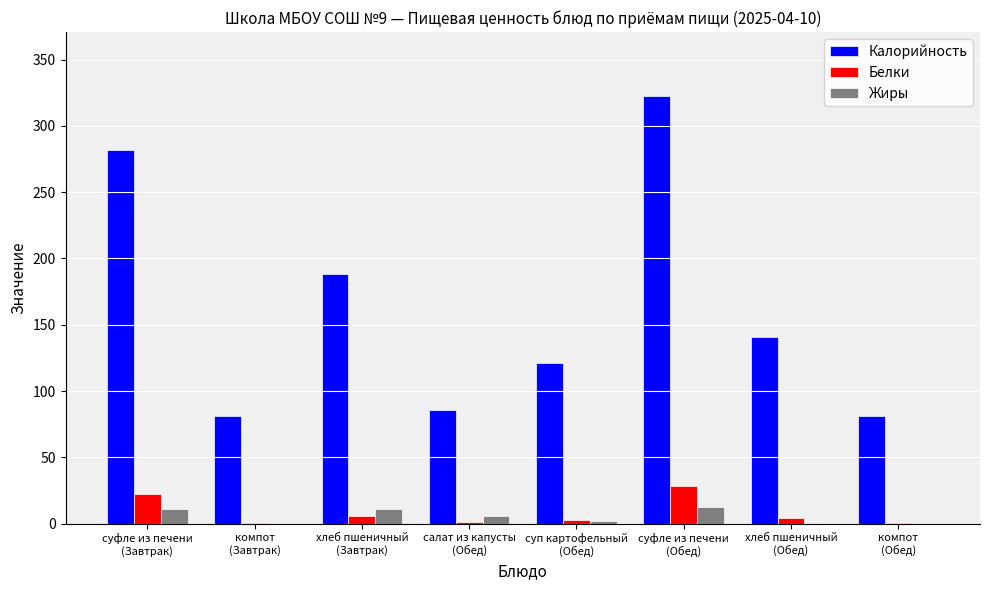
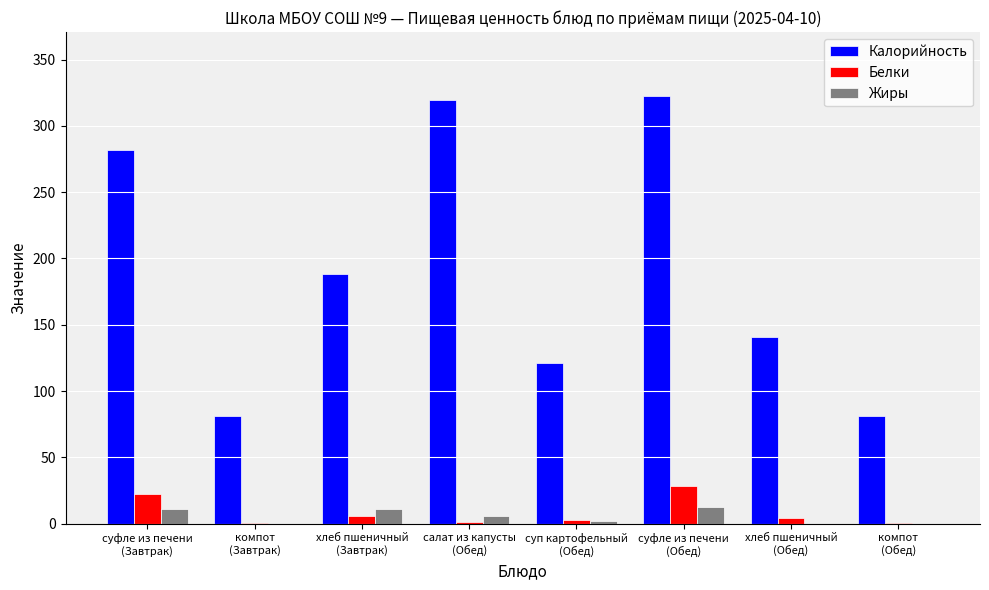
  {
    "Калорийность": {
      "суфле из печени (Завтрак)": 282,
      "компот (Завтрак)": 81,
      "хлеб пшеничный (Завтрак)": 188,
-     "салат из капусты (Обед)": 86,
+     "салат из капусты (Обед)": 319,
      "суп картофельный (Обед)": 121,
      "суфле из печени (Обед)": 322,
      "хлеб пшеничный (Обед)": 141,
      "компот (Обед)": 81
    },
    "Белки": {
      "суфле из печени (Завтрак)": 23,
      "хлеб пшеничный (Завтрак)": 6,
      "суп картофельный (Обед)": 3,
      "суфле из печени (Обед)": 28,
      "хлеб пшеничный (Обед)": 5
    },
    "Жиры": {
      "суфле из печени (Завтрак)": 11,
      "компот (Завтрак)": 0,
      "хлеб пшеничный (Завтрак)": 11,
      "салат из капусты (Обед)": 6,
      "суп картофельный (Обед)": 2,
      "суфле из печени (Обед)": 12,
      "хлеб пшеничный (Обед)": 0,
      "компот (Обед)": 0
    }
  }
